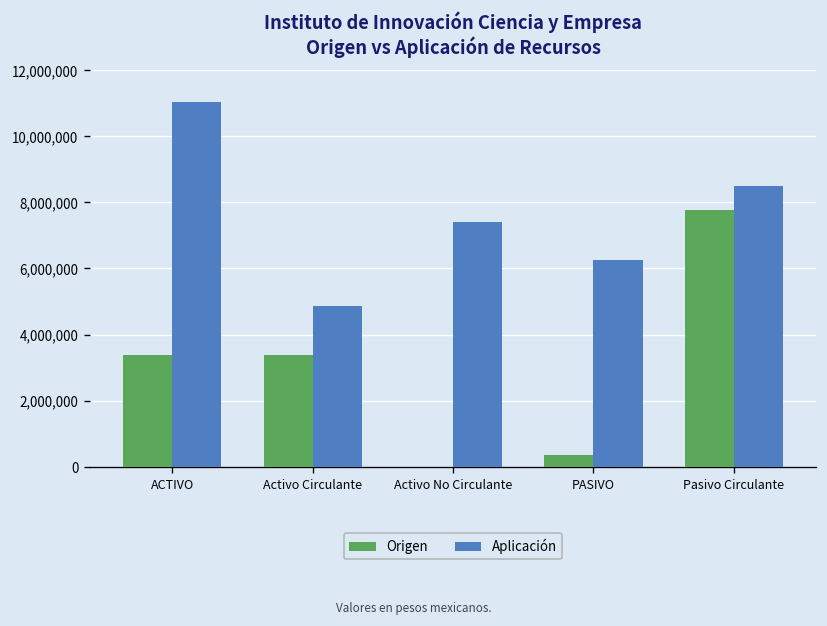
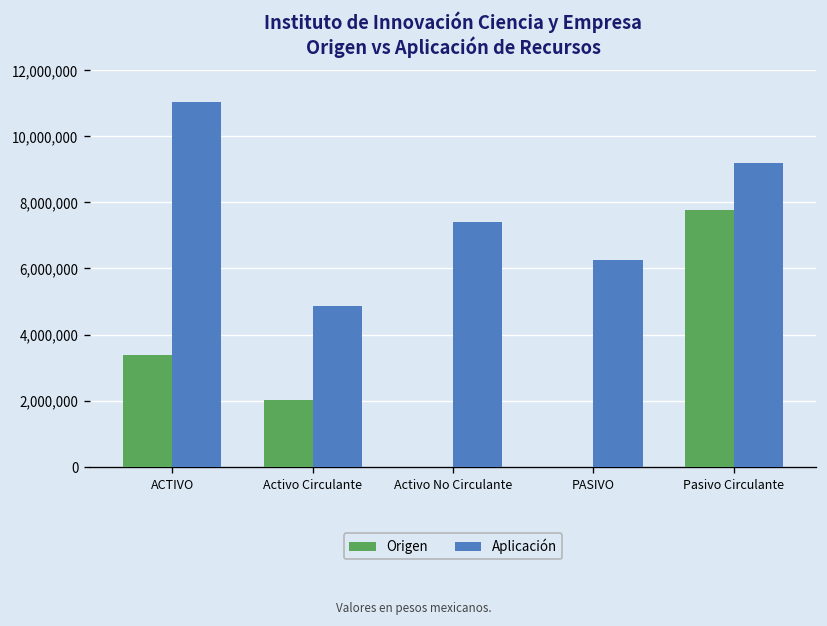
  {
    "Origen": {
      "ACTIVO": "3,400,000",
-     "Activo Circulante": "3,400,000",
+     "Activo Circulante": "2,000,000",
      "Activo No Circulante": "0",
-     "PASIVO": "300,000",
+     "PASIVO": "0",
      "Pasivo Circulante": "7,800,000"
    },
    "Aplicación": {
      "ACTIVO": "11,000,000",
      "Activo Circulante": "4,900,000",
      "Activo No Circulante": "7,400,000",
      "PASIVO": "6,300,000",
-     "Pasivo Circulante": "8,500,000"
+     "Pasivo Circulante": "9,200,000"
    }
  }
